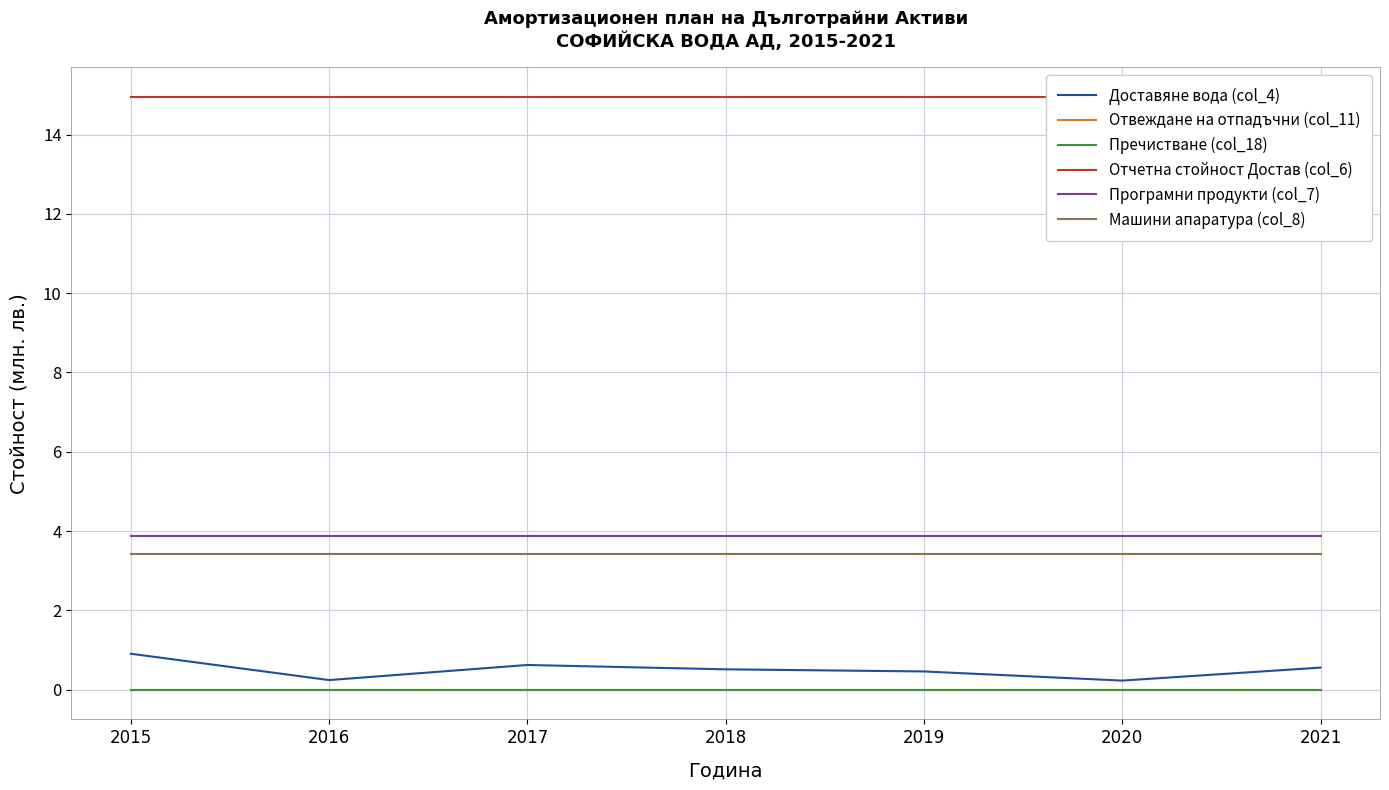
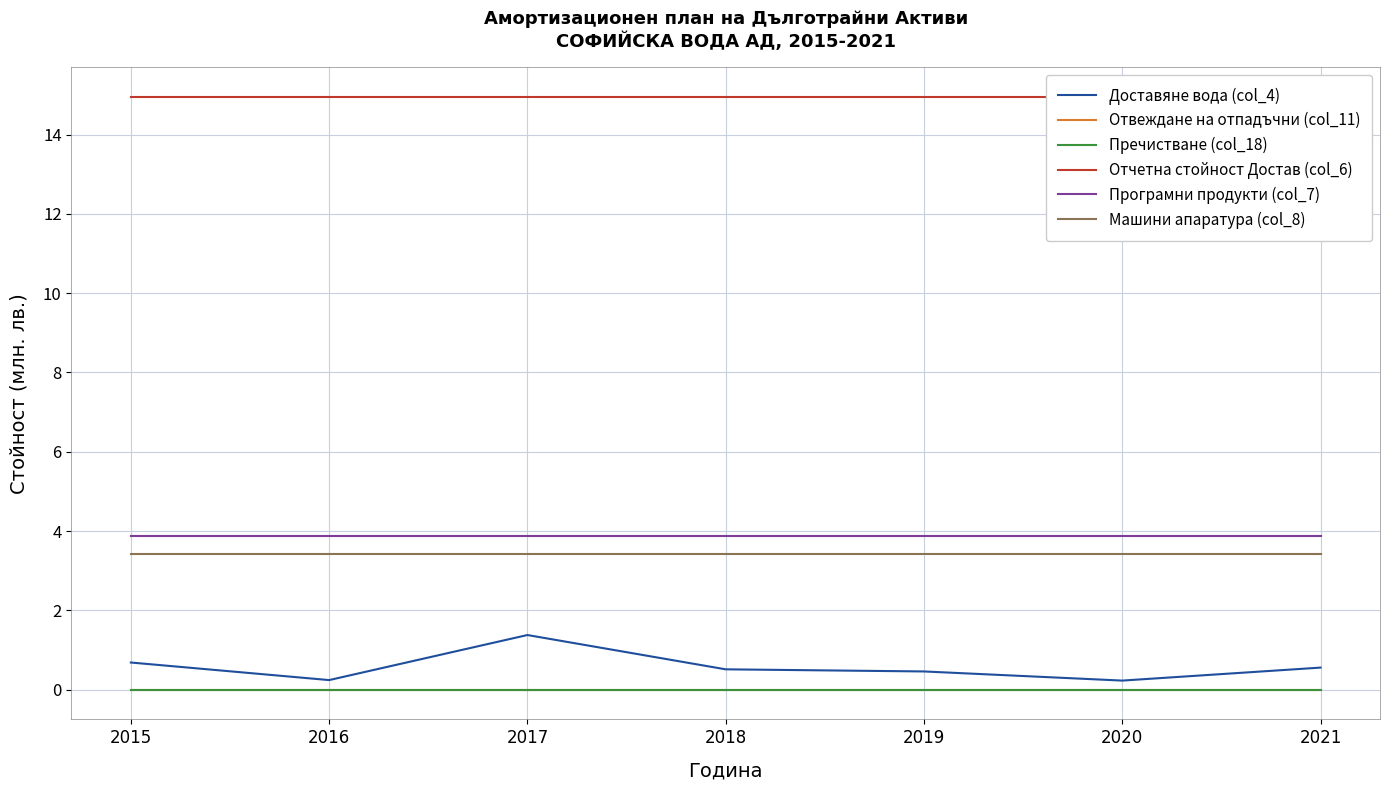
  {
    "Доставяне вода (col_4)": {
-     "2015": 0.9,
+     "2015": 0.7,
      "2016": 0.2,
-     "2017": 0.6,
+     "2017": 1.4,
      "2018": 0.5,
      "2019": 0.5,
      "2020": 0.2,
      "2021": 0.6
    },
    "Пречистване (col_18)": {
      "2015": 0.0,
      "2016": 0.0,
      "2017": 0.0,
      "2018": 0.0,
      "2019": 0.0,
      "2020": 0.0,
      "2021": 0.0
    },
    "Отчетна стойност Достав (col_6)": {
      "2015": 14.9,
      "2016": 14.9,
      "2017": 14.9,
      "2018": 14.9,
      "2019": 14.9
    },
    "Програмни продукти (col_7)": {
      "2015": 3.9,
      "2016": 3.9,
      "2017": 3.9,
      "2018": 3.9,
      "2019": 3.9,
      "2020": 3.9,
      "2021": 3.9
    },
    "Машини апаратура (col_8)": {
      "2015": 3.4,
      "2016": 3.4,
      "2017": 3.4,
      "2018": 3.4,
      "2019": 3.4,
      "2020": 3.4,
      "2021": 3.4
    }
  }
